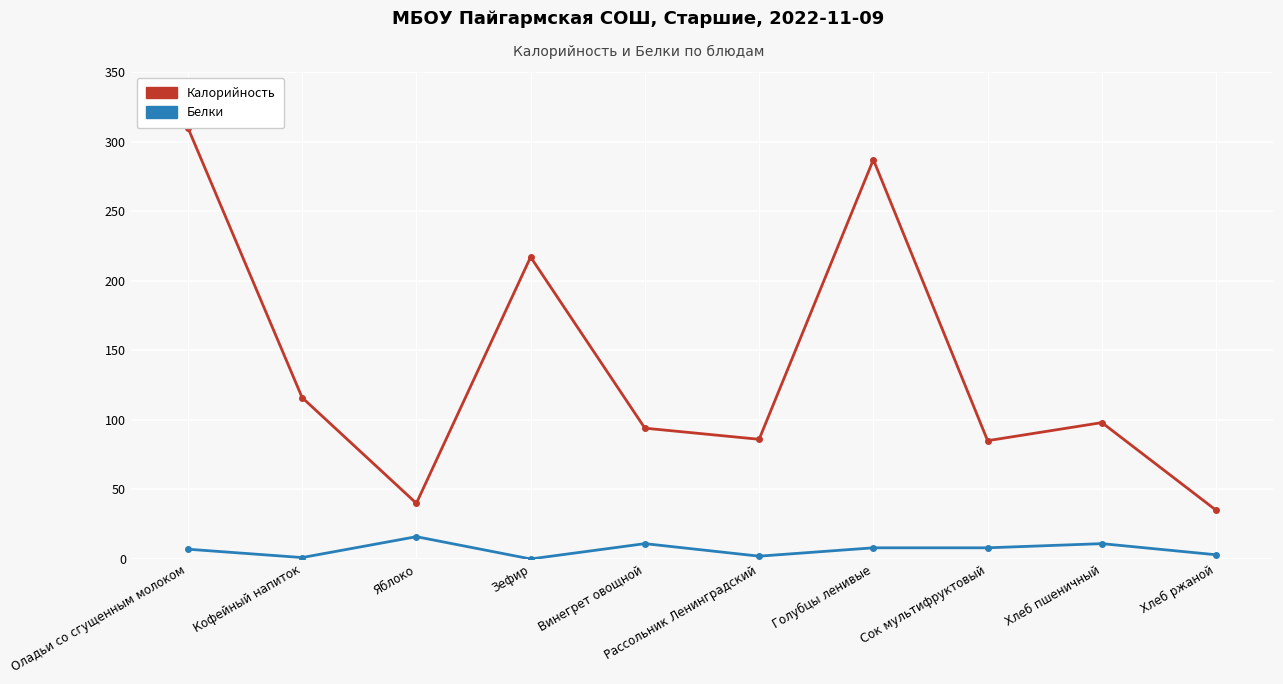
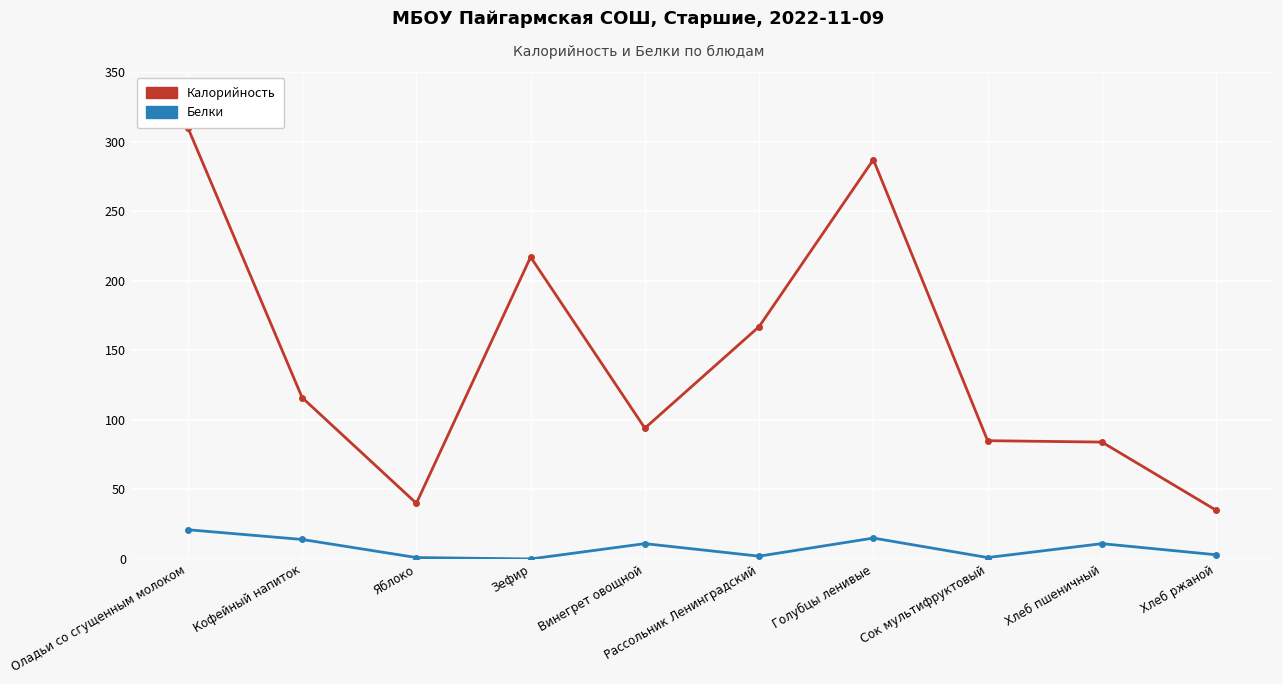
  {
    "Калорийность": {
      "Кофейный напиток": 116,
      "Яблоко": 40,
      "Зефир": 217,
      "Винегрет овощной": 94,
-     "Рассольник Ленинградский": 86,
+     "Рассольник Ленинградский": 167,
      "Голубцы ленивые": 287,
      "Сок мультифруктовый": 85,
-     "Хлеб пшеничный": 98,
+     "Хлеб пшеничный": 84,
      "Хлеб ржаной": 35
    },
    "Белки": {
-     "Оладьи со сгущенным молоком": 7,
-     "Кофейный напиток": 1,
-     "Яблоко": 16,
+     "Оладьи со сгущенным молоком": 21,
+     "Кофейный напиток": 14,
+     "Яблоко": 1,
      "Зефир": 0,
      "Винегрет овощной": 11,
      "Рассольник Ленинградский": 2,
-     "Голубцы ленивые": 8,
-     "Сок мультифруктовый": 8,
+     "Голубцы ленивые": 15,
+     "Сок мультифруктовый": 1,
      "Хлеб пшеничный": 11,
      "Хлеб ржаной": 3
    }
  }
